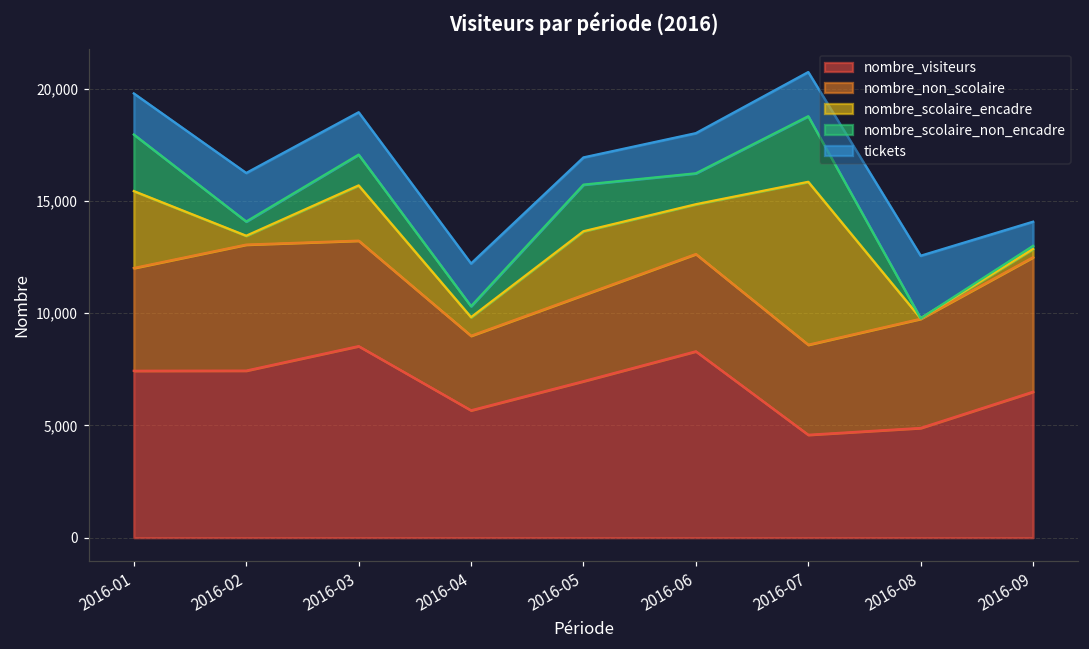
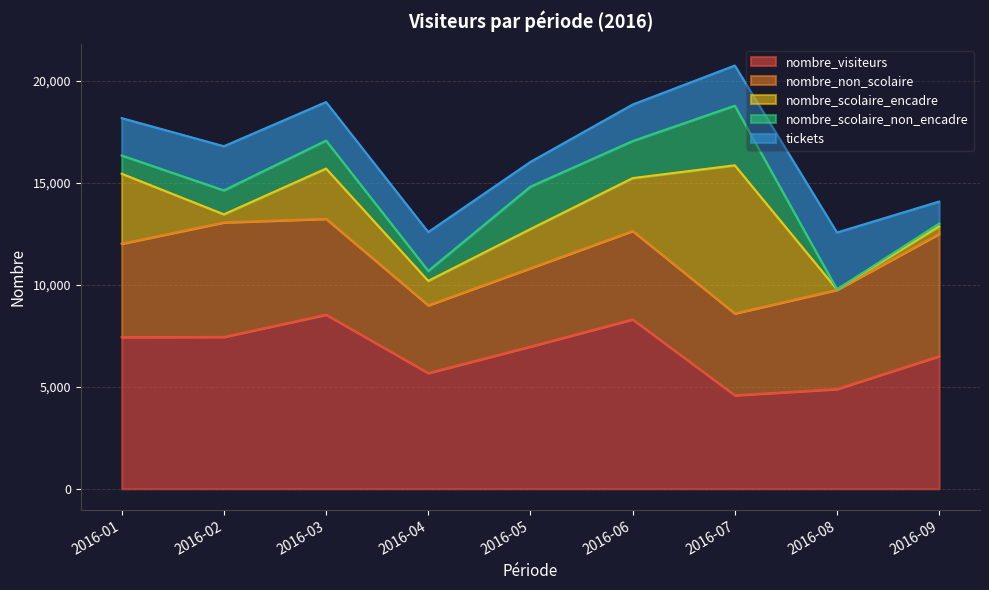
  {
    "nombre_scolaire_encadre": {
      "2016-01": "3,400",
      "2016-02": "400",
      "2016-03": "2,500",
-     "2016-04": "800",
-     "2016-05": "2,800",
-     "2016-06": "2,200",
+     "2016-04": "1,200",
+     "2016-05": "1,900",
+     "2016-06": "2,600",
      "2016-07": "7,300",
      "2016-09": "400"
    },
    "nombre_scolaire_non_encadre": {
-     "2016-01": "2,500",
-     "2016-02": "600",
+     "2016-01": "900",
+     "2016-02": "1,200",
      "2016-03": "1,400",
      "2016-04": "500",
      "2016-05": "2,100",
-     "2016-06": "1,400",
+     "2016-06": "1,800",
      "2016-07": "2,900",
      "2016-09": "100"
    },
    "tickets": {
      "2016-01": "1,800",
      "2016-02": "2,200",
      "2016-03": "1,900",
      "2016-04": "1,900",
      "2016-05": "1,200",
      "2016-06": "1,800",
      "2016-07": "2,000",
      "2016-08": "2,800",
      "2016-09": "1,100"
    }
  }
